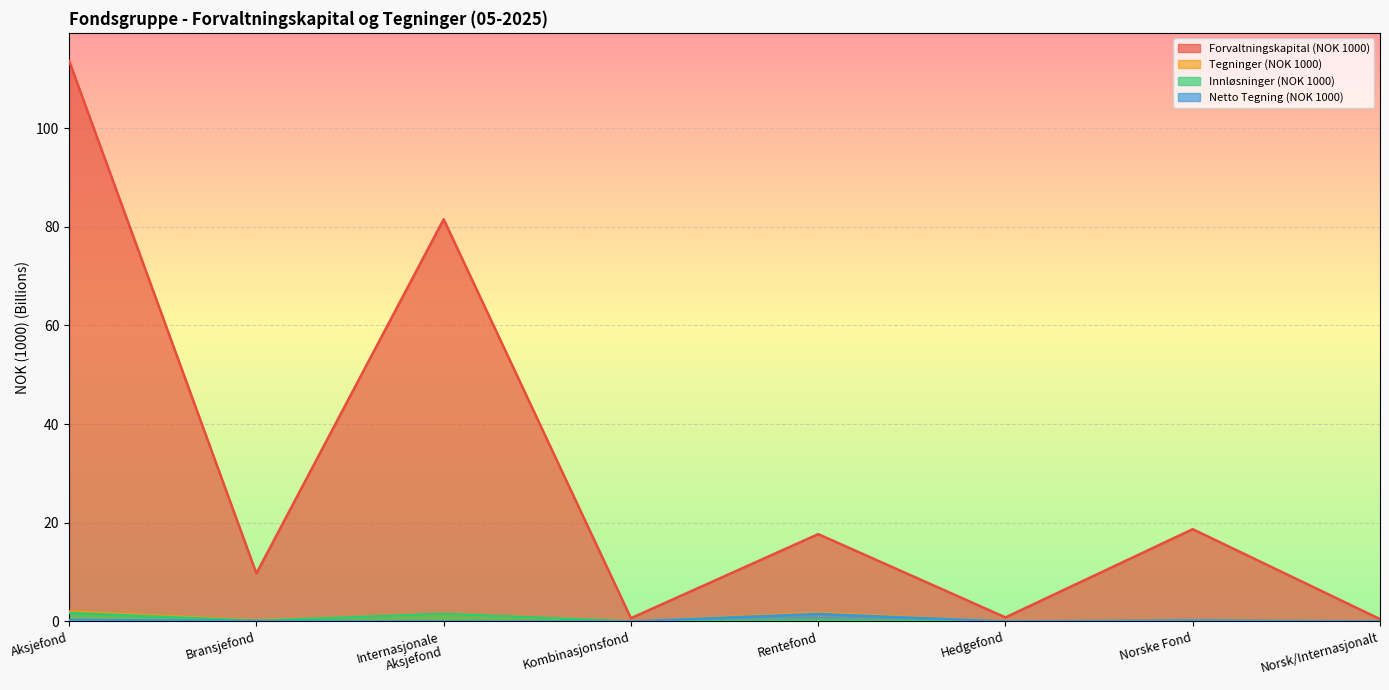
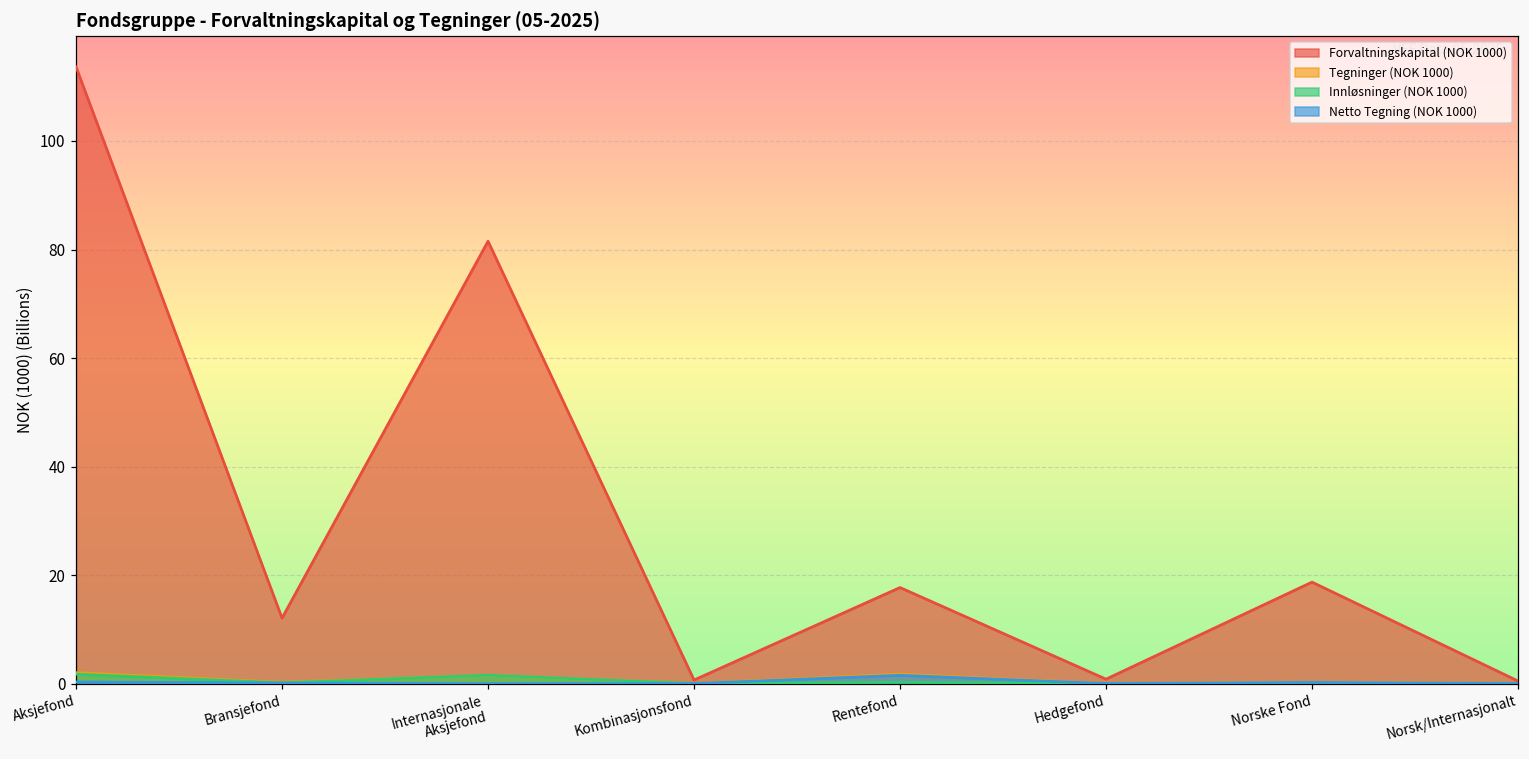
  {
    "Forvaltningskapital (NOK 1000)": {
      "Aksjefond": 114,
-     "Bransjefond": 10,
+     "Bransjefond": 12,
      "Internasjonale Aksjefond": 82,
      "Kombinasjonsfond": 1,
      "Rentefond": 18,
      "Hedgefond": 1,
      "Norske Fond": 19
    },
    "Innløsninger (NOK 1000)": {
      "Rentefond": 0
    }
  }
